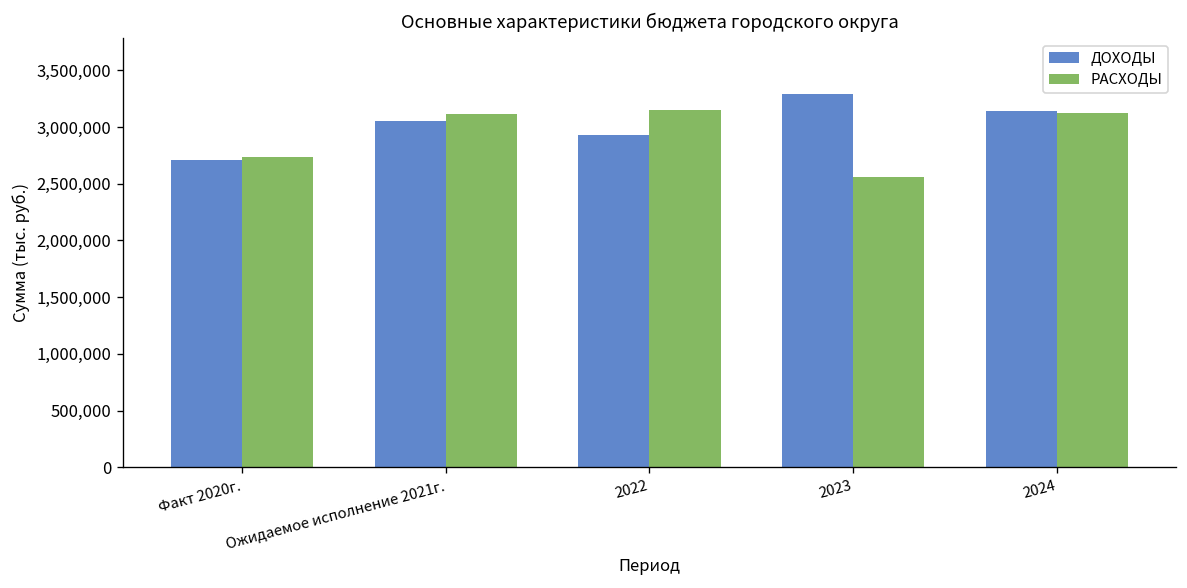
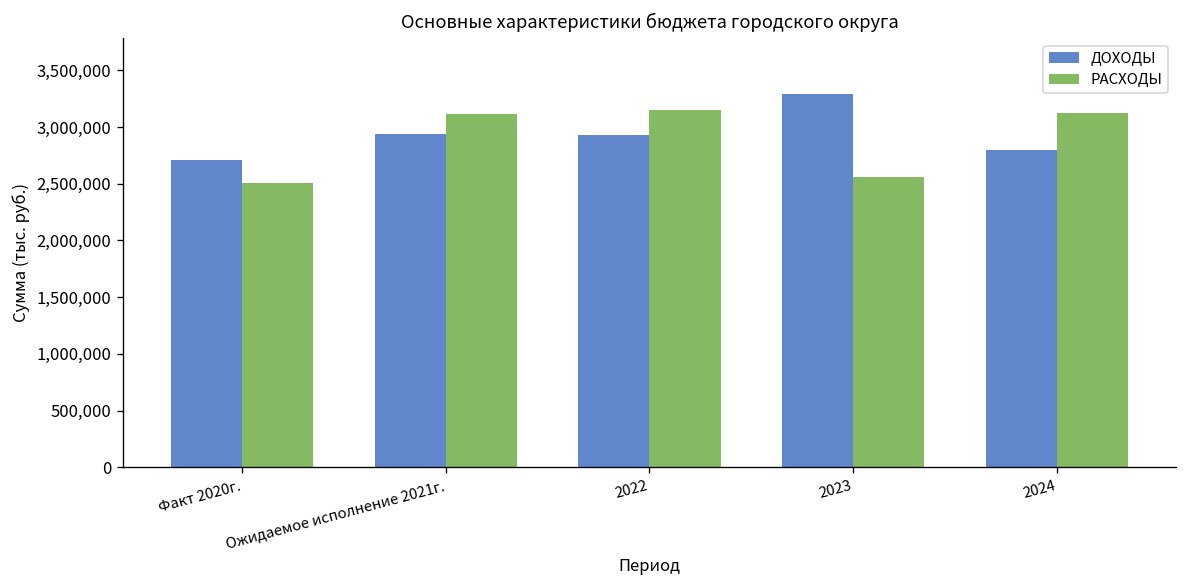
  {
    "ДОХОДЫ": {
      "Факт 2020г.": "2,700,000",
-     "Ожидаемое исполнение 2021г.": "3,100,000",
+     "Ожидаемое исполнение 2021г.": "2,900,000",
      "2022": "2,900,000",
      "2023": "3,300,000",
-     "2024": "3,100,000"
+     "2024": "2,800,000"
    },
    "РАСХОДЫ": {
-     "Факт 2020г.": "2,700,000",
+     "Факт 2020г.": "2,500,000",
      "Ожидаемое исполнение 2021г.": "3,100,000",
      "2022": "3,100,000",
      "2023": "2,600,000",
      "2024": "3,100,000"
    }
  }
